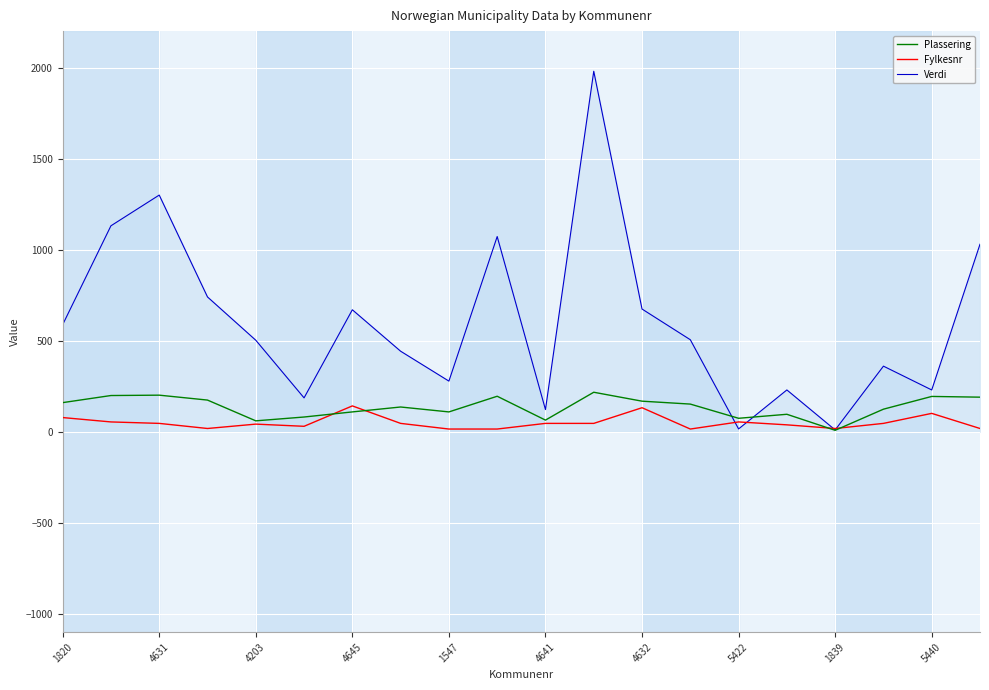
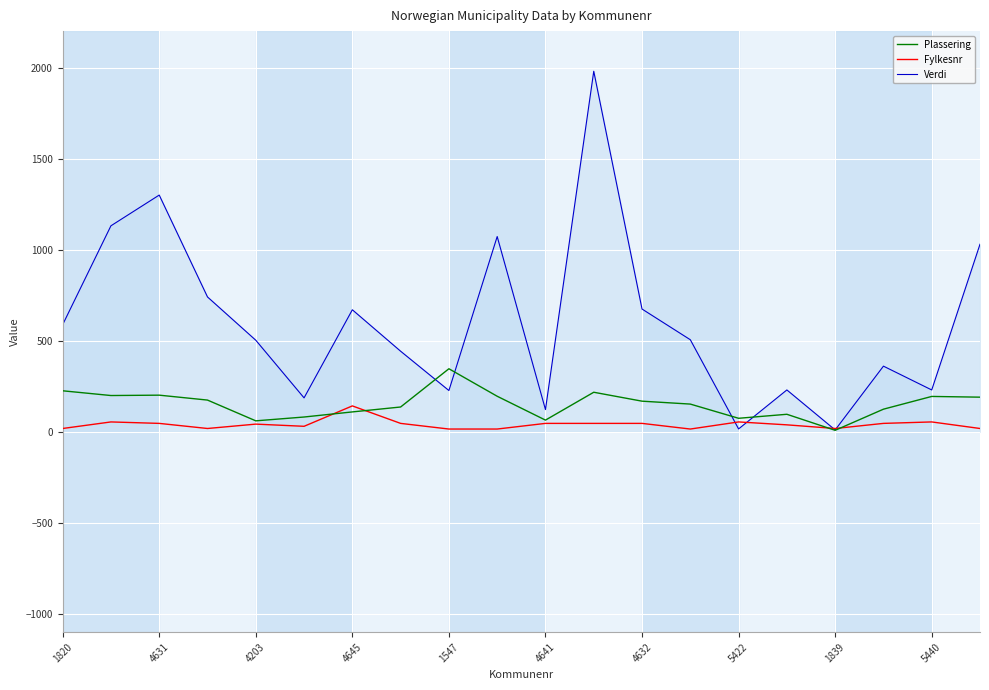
  {
    "Plassering": {
-     "1820": 160,
+     "1820": 230,
      "4631": 200,
      "4203": 60,
      "4645": 110,
-     "1547": 110,
+     "1547": 350,
      "4641": 60,
      "4632": 170,
      "5422": 70,
      "5440": 190
    },
    "Fylkesnr": {
-     "1820": 80,
+     "1820": 20,
      "4631": 50,
      "4203": 40,
      "4645": 140,
      "1547": 20,
      "4641": 50,
-     "4632": 130,
+     "4632": 50,
      "5422": 50,
-     "5440": 100
+     "5440": 50
    },
    "Verdi": {
      "1820": 590,
      "4631": 1300,
      "4203": 500,
      "4645": 670,
-     "1547": 280,
+     "1547": 230,
      "4641": 120,
      "4632": 670,
      "5422": 20,
      "5440": 230
    }
  }
